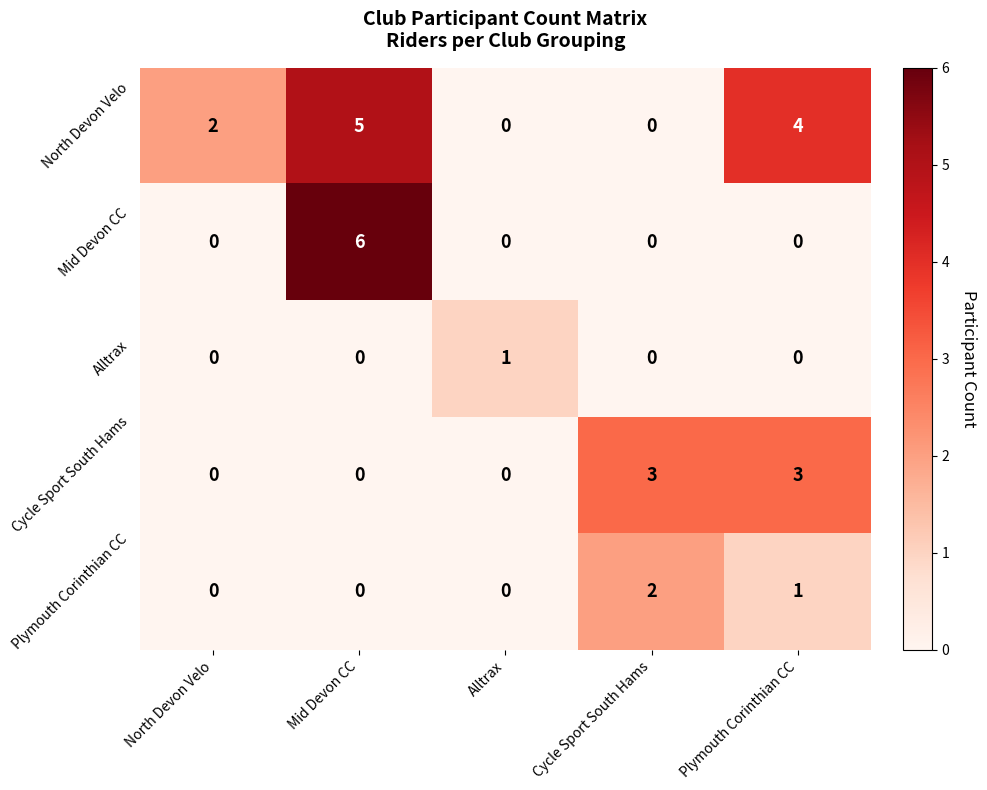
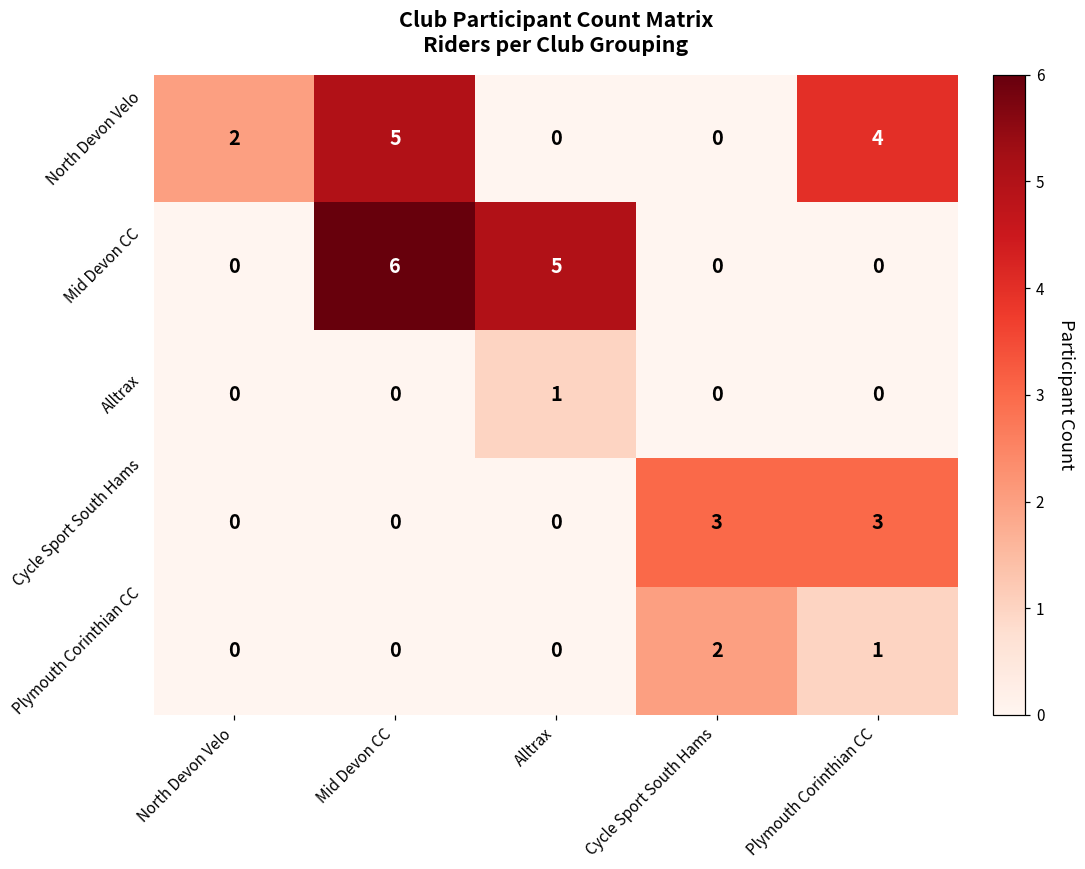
  {
    "North Devon Velo": {
      "North Devon Velo": 2,
      "Mid Devon CC": 5,
      "Alltrax": 0,
      "Cycle Sport South Hams": 0,
      "Plymouth Corinthian CC": 4
    },
    "Mid Devon CC": {
      "North Devon Velo": 0,
      "Mid Devon CC": 6,
-     "Alltrax": 0,
+     "Alltrax": 5,
      "Cycle Sport South Hams": 0,
      "Plymouth Corinthian CC": 0
    },
    "Alltrax": {
      "North Devon Velo": 0,
      "Mid Devon CC": 0,
      "Alltrax": 1,
      "Cycle Sport South Hams": 0,
      "Plymouth Corinthian CC": 0
    },
    "Cycle Sport South Hams": {
      "North Devon Velo": 0,
      "Mid Devon CC": 0,
      "Alltrax": 0,
      "Cycle Sport South Hams": 3,
      "Plymouth Corinthian CC": 3
    },
    "Plymouth Corinthian CC": {
      "North Devon Velo": 0,
      "Mid Devon CC": 0,
      "Alltrax": 0,
      "Cycle Sport South Hams": 2,
      "Plymouth Corinthian CC": 1
    }
  }
